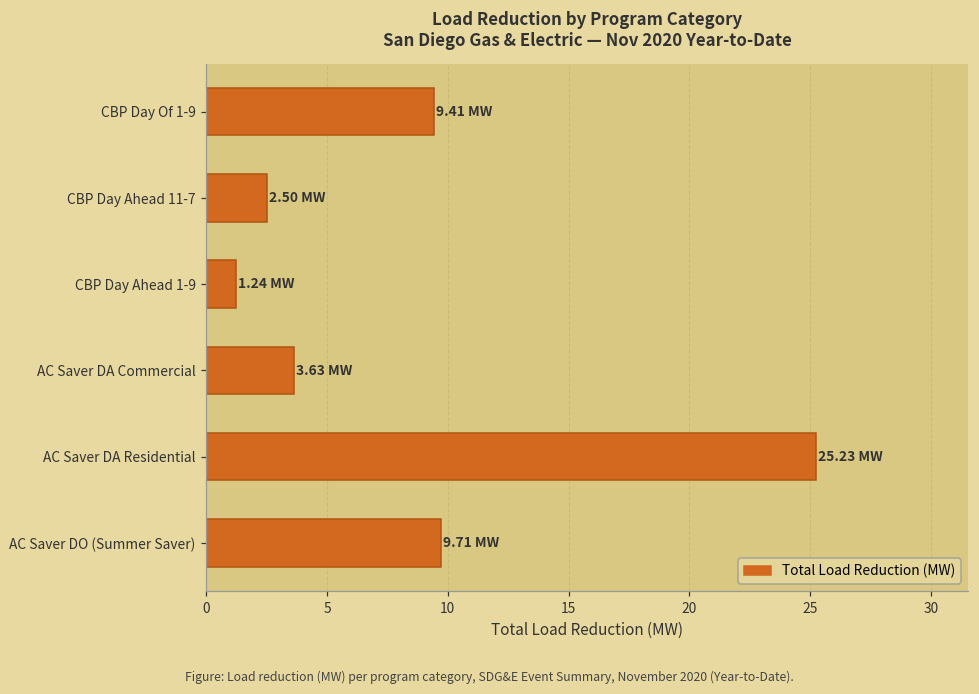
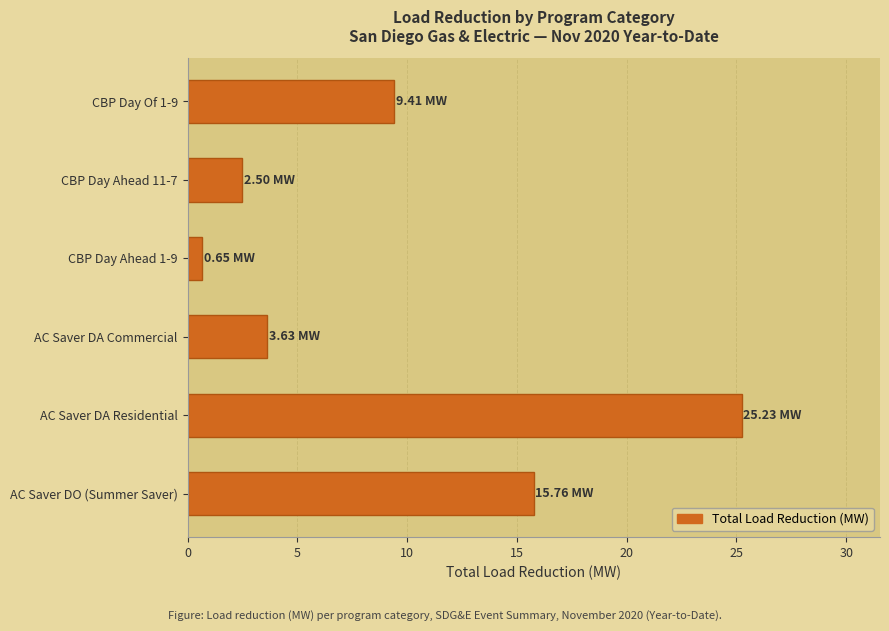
  {
    "CBP Day Of 1-9": 9.41,
    "CBP Day Ahead 11-7": 2.50,
-   "CBP Day Ahead 1-9": 1.24,
+   "CBP Day Ahead 1-9": 0.65,
    "AC Saver DA Commercial": 3.63,
    "AC Saver DA Residential": 25.23,
-   "AC Saver DO (Summer Saver)": 9.71
+   "AC Saver DO (Summer Saver)": 15.76
  }
